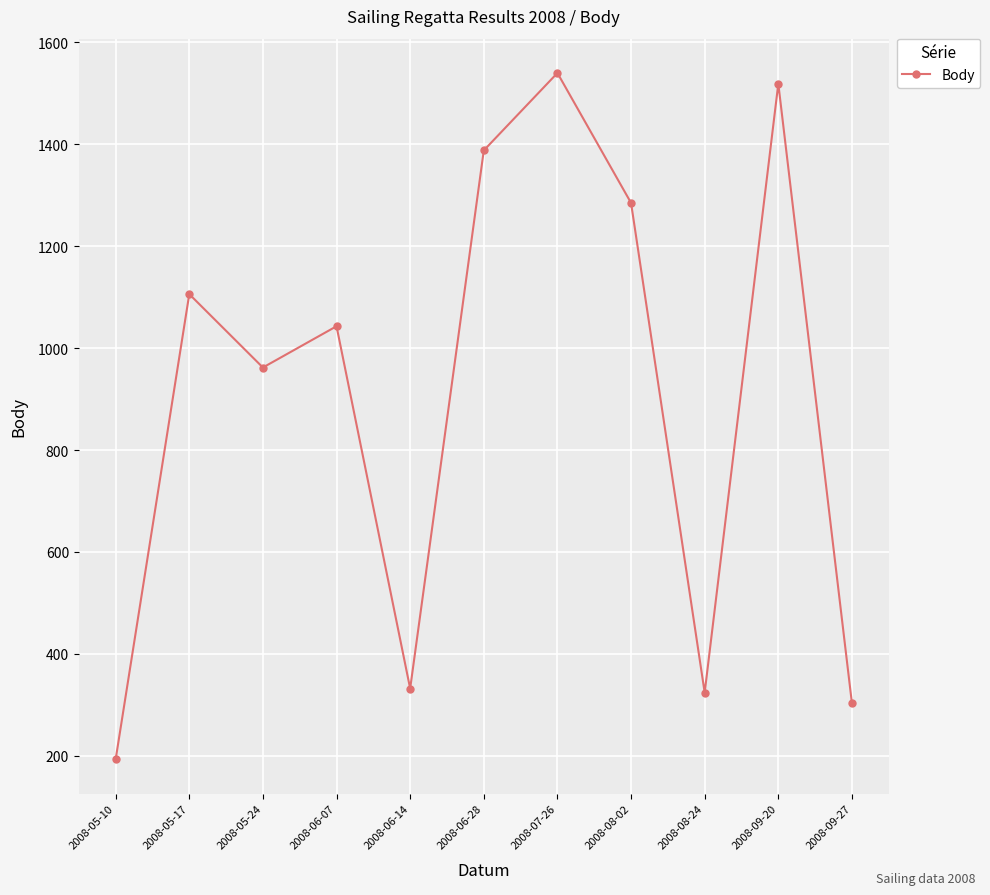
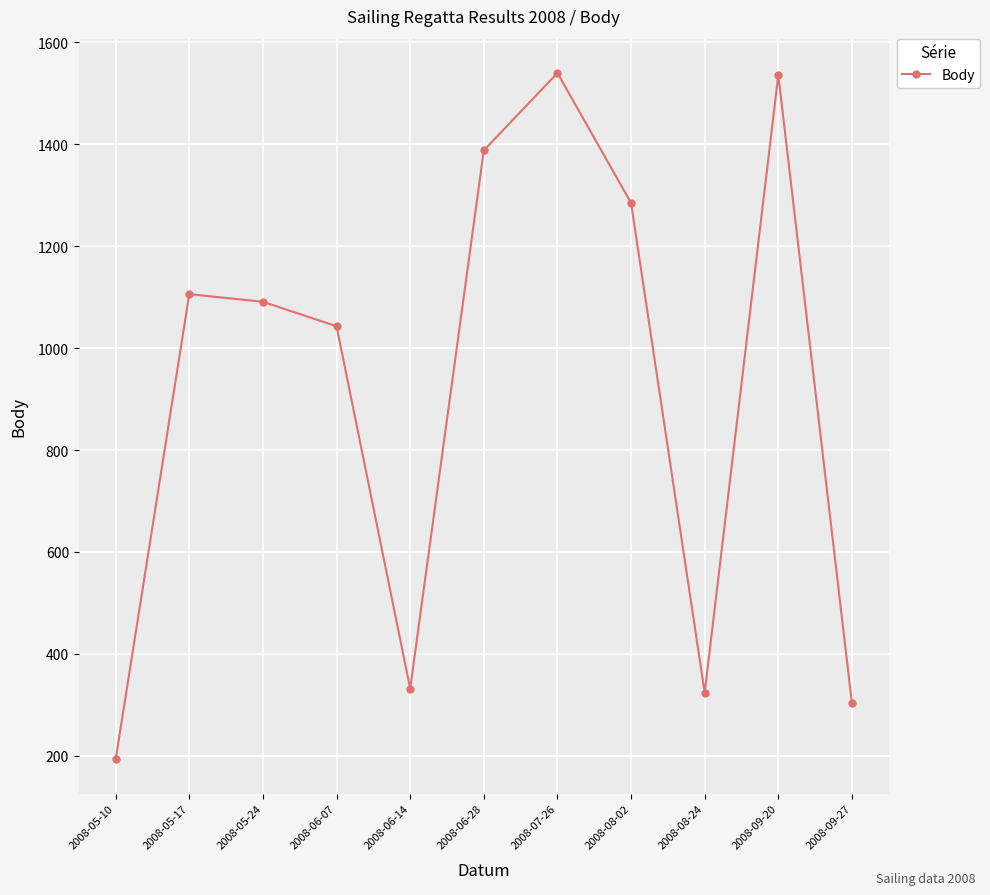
  {
    "2008-05-10": 190,
    "2008-05-17": 1110,
-   "2008-05-24": 960,
+   "2008-05-24": 1090,
    "2008-06-07": 1040,
    "2008-06-14": 330,
    "2008-06-28": 1390,
    "2008-07-26": 1540,
    "2008-08-02": 1290,
    "2008-08-24": 320,
-   "2008-09-20": 1520,
+   "2008-09-20": 1540,
    "2008-09-27": 300
  }
